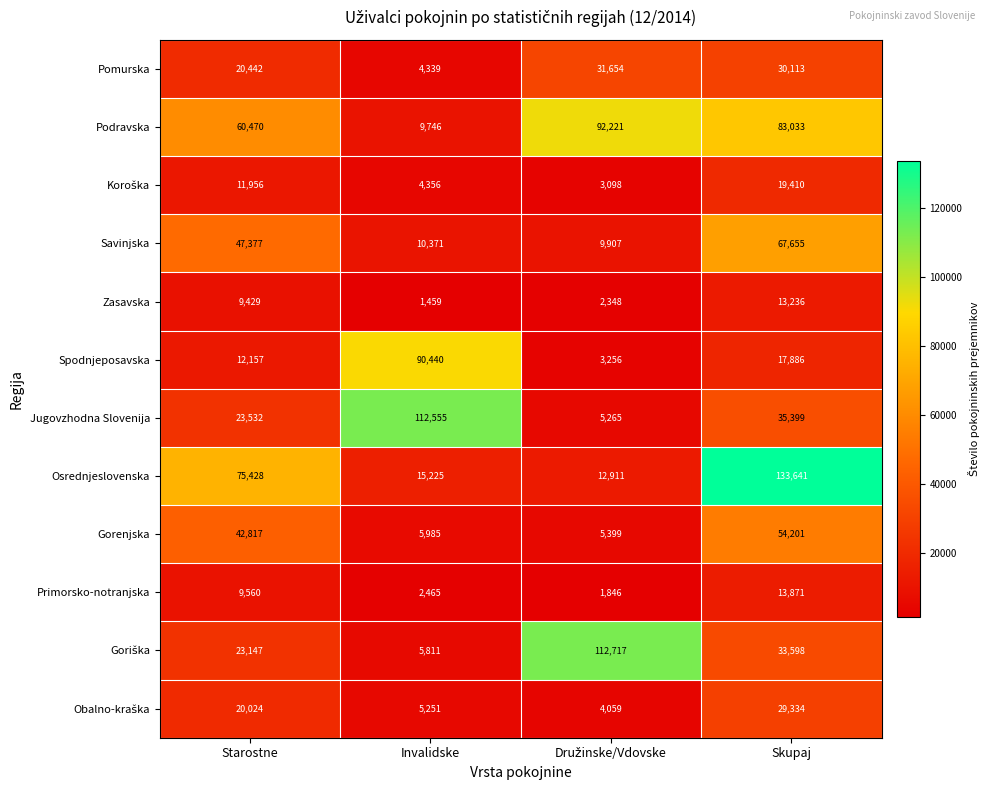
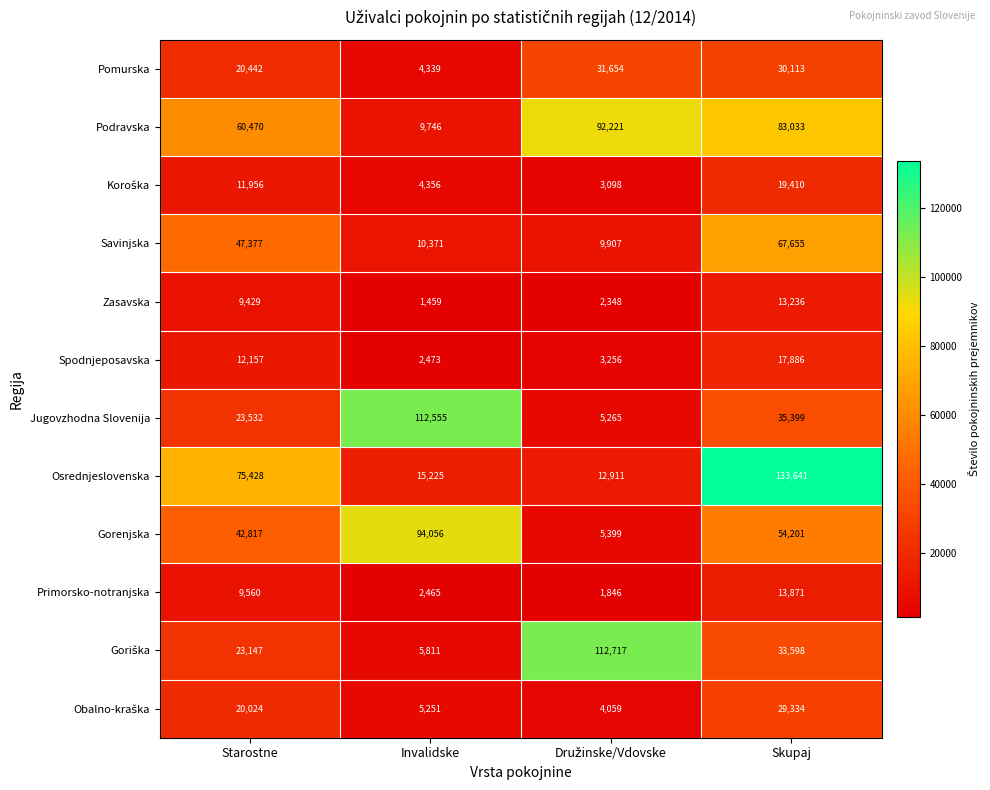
  {
    "Pomurska": {
      "Starostne": "20,442",
      "Invalidske": "4,339",
      "Družinske/Vdovske": "31,654",
      "Skupaj": "30,113"
    },
    "Podravska": {
      "Starostne": "60,470",
      "Invalidske": "9,746",
      "Družinske/Vdovske": "92,221",
      "Skupaj": "83,033"
    },
    "Koroška": {
      "Starostne": "11,956",
      "Invalidske": "4,356",
      "Družinske/Vdovske": "3,098",
      "Skupaj": "19,410"
    },
    "Savinjska": {
      "Starostne": "47,377",
      "Invalidske": "10,371",
      "Družinske/Vdovske": "9,907",
      "Skupaj": "67,655"
    },
    "Zasavska": {
      "Starostne": "9,429",
      "Invalidske": "1,459",
      "Družinske/Vdovske": "2,348",
      "Skupaj": "13,236"
    },
    "Spodnjeposavska": {
      "Starostne": "12,157",
-     "Invalidske": "90,440",
+     "Invalidske": "2,473",
      "Družinske/Vdovske": "3,256",
      "Skupaj": "17,886"
    },
    "Jugovzhodna Slovenija": {
      "Starostne": "23,532",
      "Invalidske": "112,555",
      "Družinske/Vdovske": "5,265",
      "Skupaj": "35,399"
    },
    "Osrednjeslovenska": {
      "Starostne": "75,428",
      "Invalidske": "15,225",
      "Družinske/Vdovske": "12,911",
      "Skupaj": "133,641"
    },
    "Gorenjska": {
      "Starostne": "42,817",
-     "Invalidske": "5,985",
+     "Invalidske": "94,056",
      "Družinske/Vdovske": "5,399",
      "Skupaj": "54,201"
    },
    "Primorsko-notranjska": {
      "Starostne": "9,560",
      "Invalidske": "2,465",
      "Družinske/Vdovske": "1,846",
      "Skupaj": "13,871"
    },
    "Goriška": {
      "Starostne": "23,147",
      "Invalidske": "5,811",
      "Družinske/Vdovske": "112,717",
      "Skupaj": "33,598"
    },
    "Obalno-kraška": {
      "Starostne": "20,024",
      "Invalidske": "5,251",
      "Družinske/Vdovske": "4,059",
      "Skupaj": "29,334"
    }
  }
